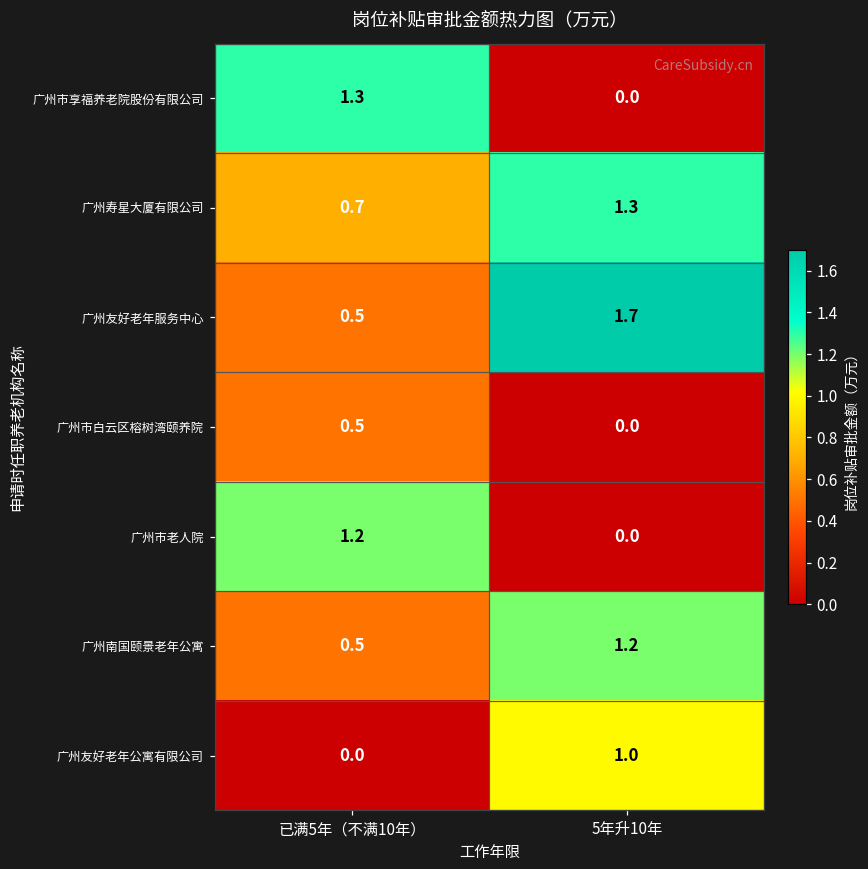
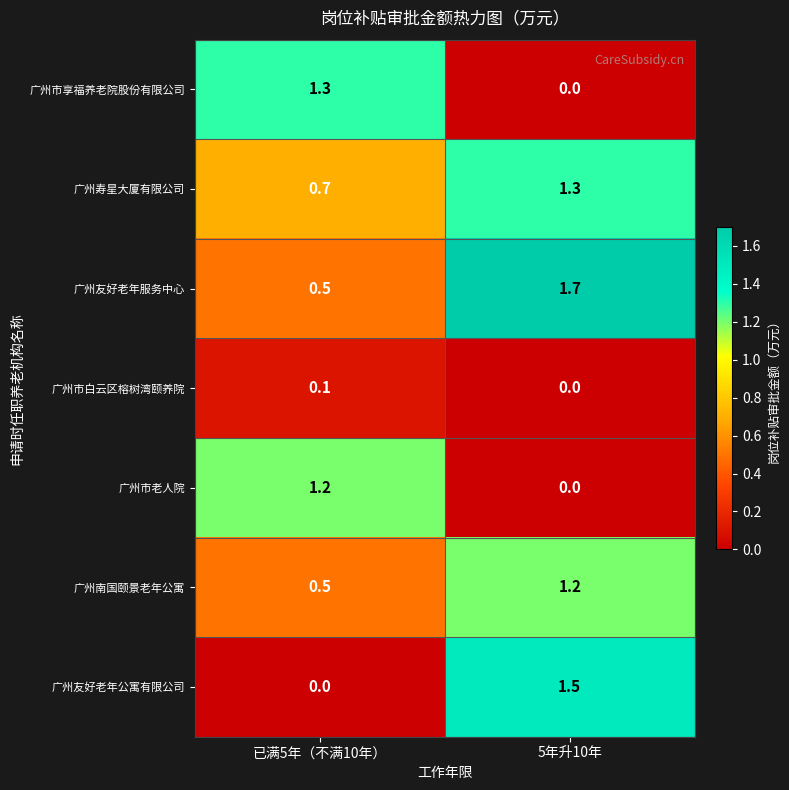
  {
    "广州市享福养老院股份有限公司": {
      "已满5年（不满10年）": 1.3
    },
    "广州寿星大厦有限公司": {
      "已满5年（不满10年）": 0.7,
      "5年升10年": 1.3
    },
    "广州友好老年服务中心": {
      "已满5年（不满10年）": 0.5,
      "5年升10年": 1.7
    },
    "广州市白云区榕树湾颐养院": {
-     "已满5年（不满10年）": 0.5,
+     "已满5年（不满10年）": 0.1,
      "5年升10年": 0.0
    },
    "广州市老人院": {
      "已满5年（不满10年）": 1.2,
      "5年升10年": 0.0
    },
    "广州南国颐景老年公寓": {
      "已满5年（不满10年）": 0.5,
      "5年升10年": 1.2
    },
    "广州友好老年公寓有限公司": {
      "已满5年（不满10年）": 0.0,
-     "5年升10年": 1.0
+     "5年升10年": 1.5
    }
  }
